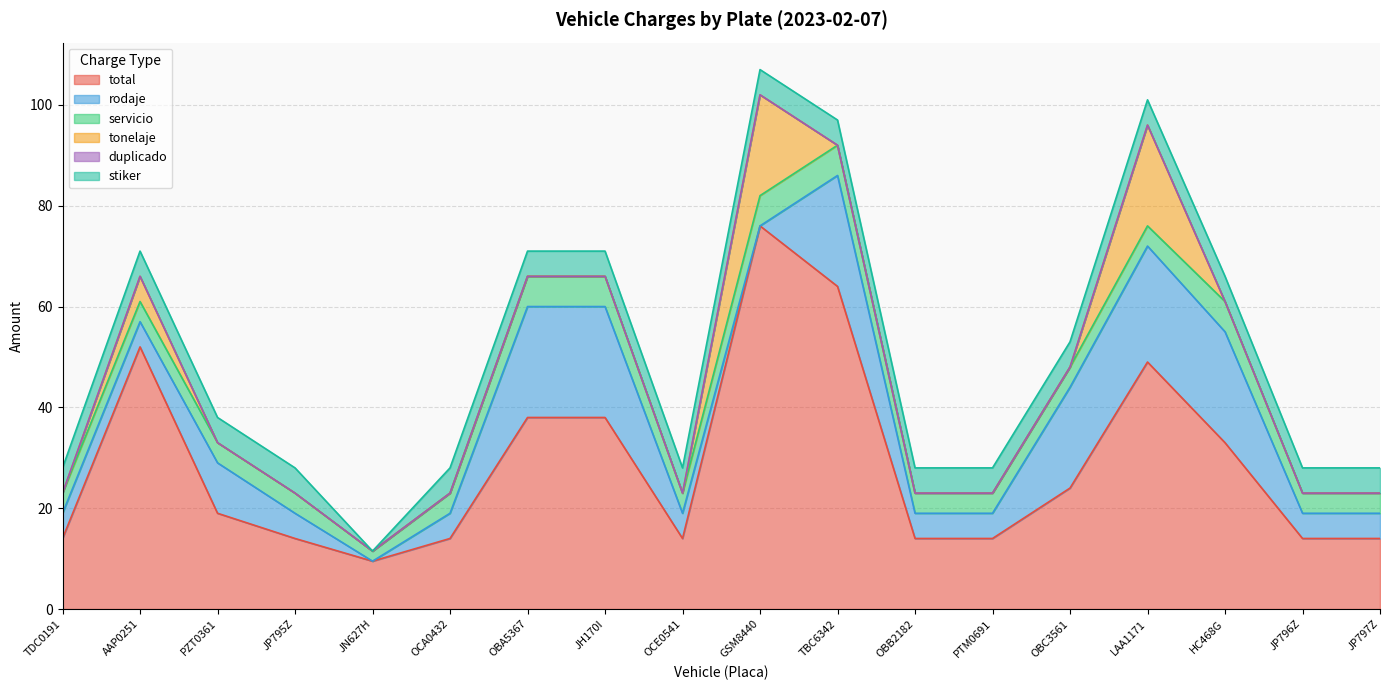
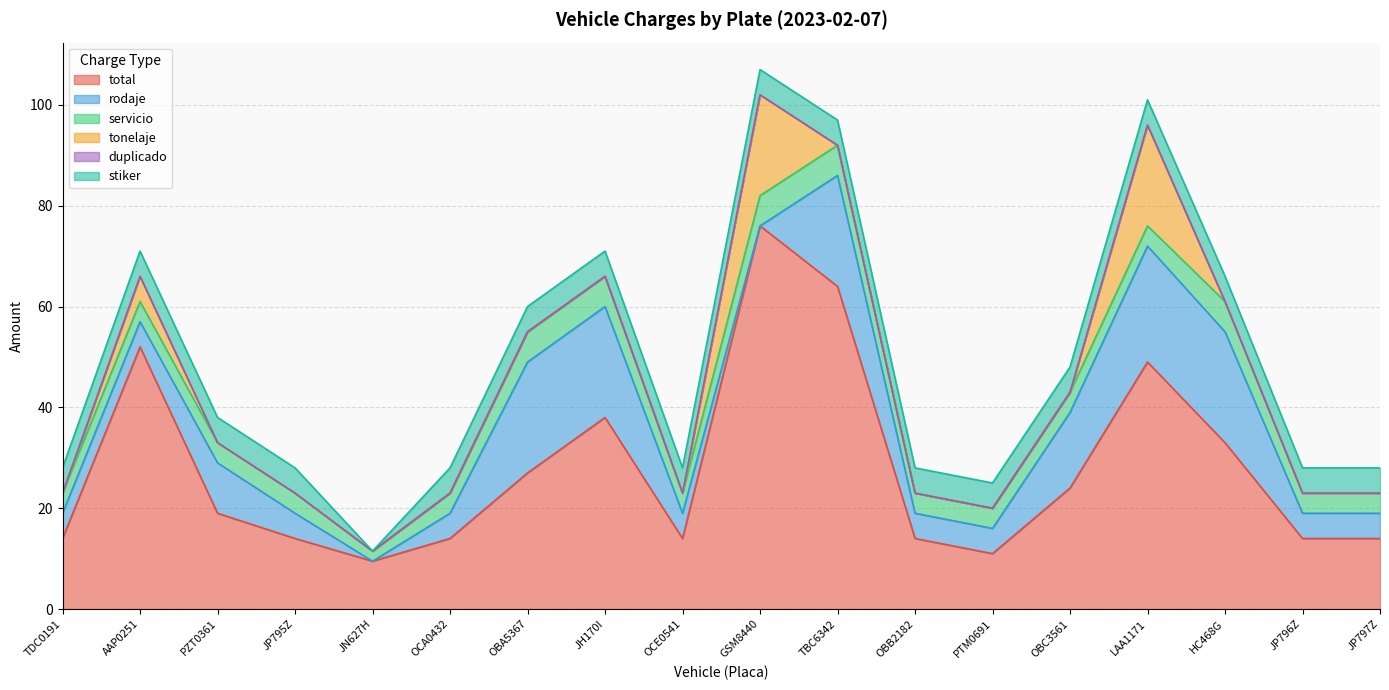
  {
    "total": {
      "TDC0191": 14,
      "AAP0251": 52,
      "PZT0361": 19,
      "JP795Z": 14,
      "OCA0432": 14,
-     "OBA5367": 38,
+     "OBA5367": 27,
      "JH170I": 38,
      "OCE0541": 14,
      "TBC6342": 64,
      "OBB2182": 14,
-     "PTM0691": 14,
+     "PTM0691": 11,
      "OBC3561": 24,
      "LAA1171": 49,
      "HC468G": 33,
      "JP796Z": 14,
      "JP797Z": 14
    },
    "rodaje": {
      "TDC0191": 5,
      "AAP0251": 5,
      "PZT0361": 10,
      "JP795Z": 5,
      "OCA0432": 5,
      "OBA5367": 22,
      "JH170I": 22,
      "OCE0541": 5,
      "TBC6342": 22,
      "OBB2182": 5,
      "PTM0691": 5,
-     "OBC3561": 20,
+     "OBC3561": 15,
      "LAA1171": 23,
      "HC468G": 22,
      "JP796Z": 5,
      "JP797Z": 5
    }
  }
